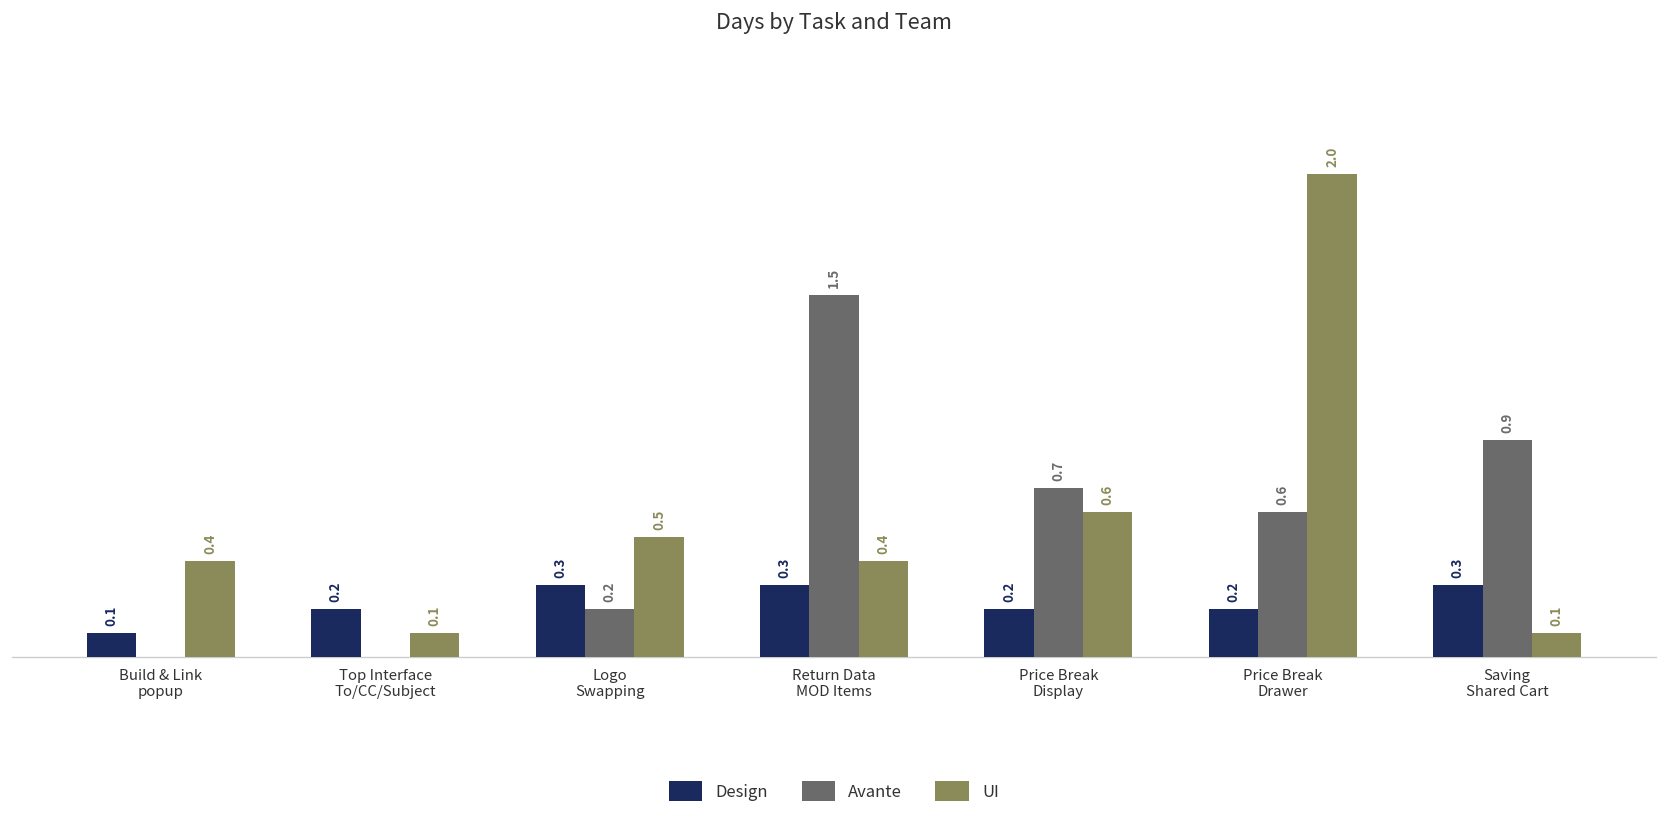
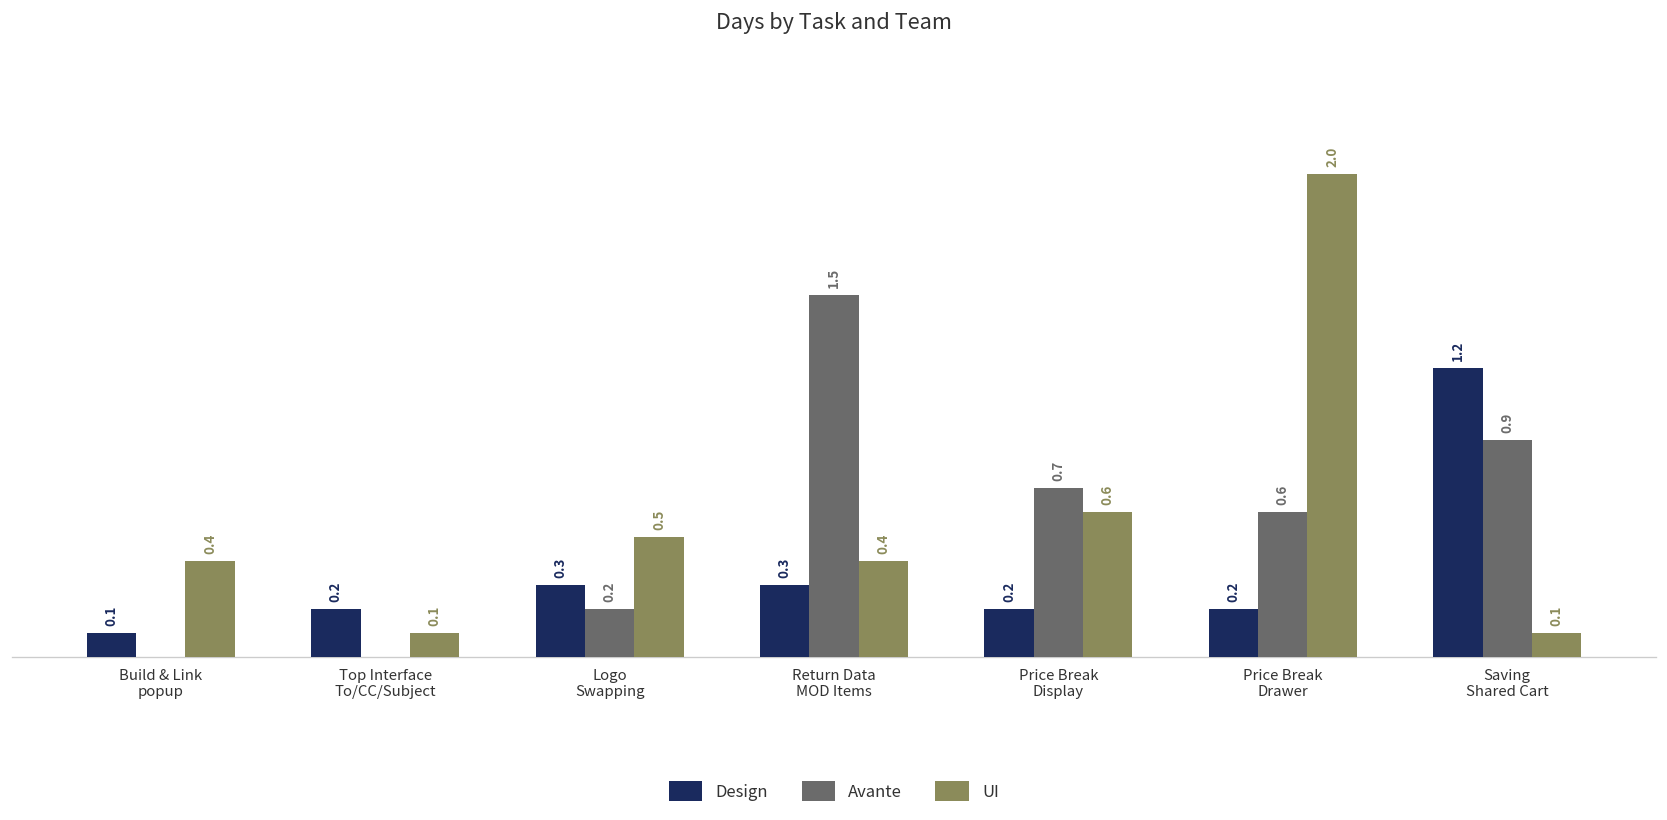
  {
    "Design": {
      "Build & Link popup": 0.1,
      "Top Interface To/CC/Subject": 0.2,
      "Logo Swapping": 0.3,
      "Return Data MOD Items": 0.3,
      "Price Break Display": 0.2,
      "Price Break Drawer": 0.2,
-     "Saving Shared Cart": 0.3
+     "Saving Shared Cart": 1.2
    }
  }
